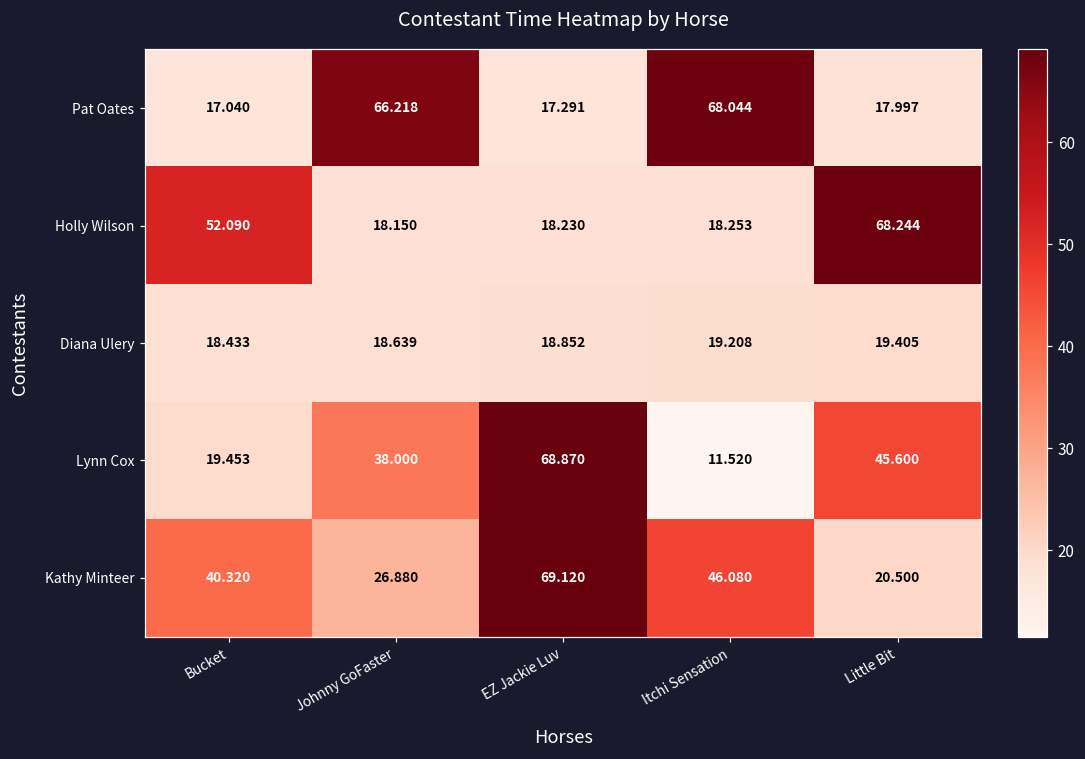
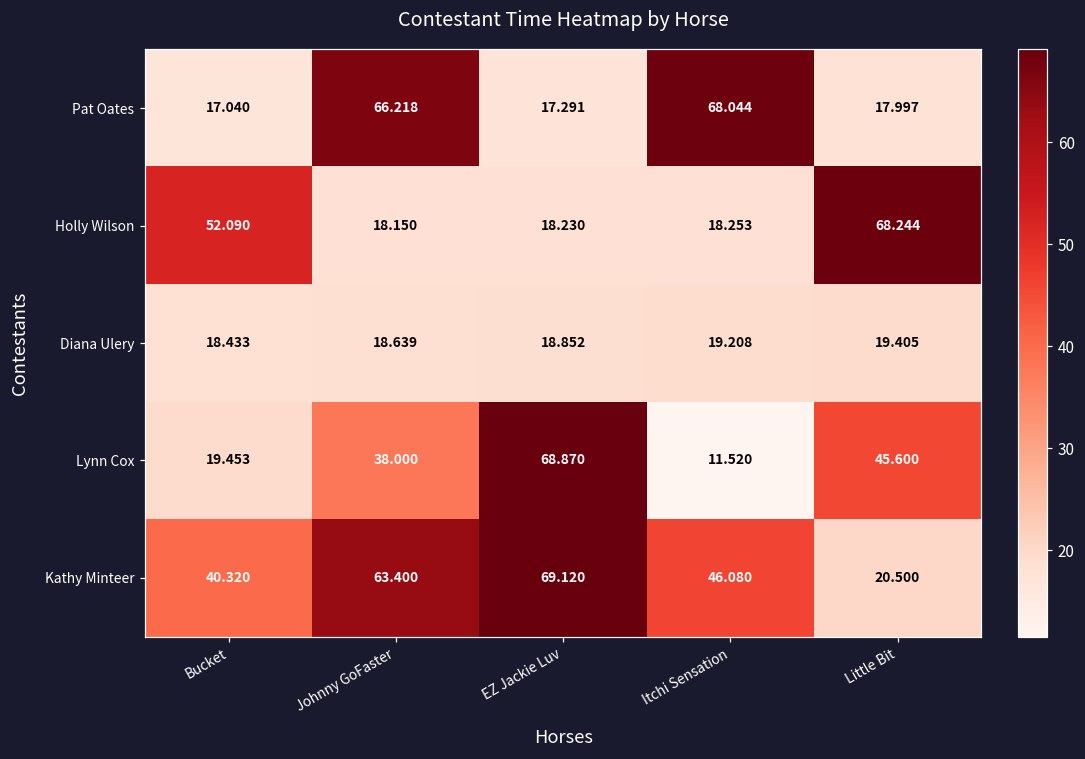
  {
    "Pat Oates": {
      "Bucket": 17.040,
      "Johnny GoFaster": 66.218,
      "EZ Jackie Luv": 17.291,
      "Itchi Sensation": 68.044,
      "Little Bit": 17.997
    },
    "Holly Wilson": {
      "Bucket": 52.090,
      "Johnny GoFaster": 18.150,
      "EZ Jackie Luv": 18.230,
      "Itchi Sensation": 18.253,
      "Little Bit": 68.244
    },
    "Diana Ulery": {
      "Bucket": 18.433,
      "Johnny GoFaster": 18.639,
      "EZ Jackie Luv": 18.852,
      "Itchi Sensation": 19.208,
      "Little Bit": 19.405
    },
    "Lynn Cox": {
      "Bucket": 19.453,
      "Johnny GoFaster": 38.000,
      "EZ Jackie Luv": 68.870,
      "Itchi Sensation": 11.520,
      "Little Bit": 45.600
    },
    "Kathy Minteer": {
      "Bucket": 40.320,
-     "Johnny GoFaster": 26.880,
+     "Johnny GoFaster": 63.400,
      "EZ Jackie Luv": 69.120,
      "Itchi Sensation": 46.080,
      "Little Bit": 20.500
    }
  }
